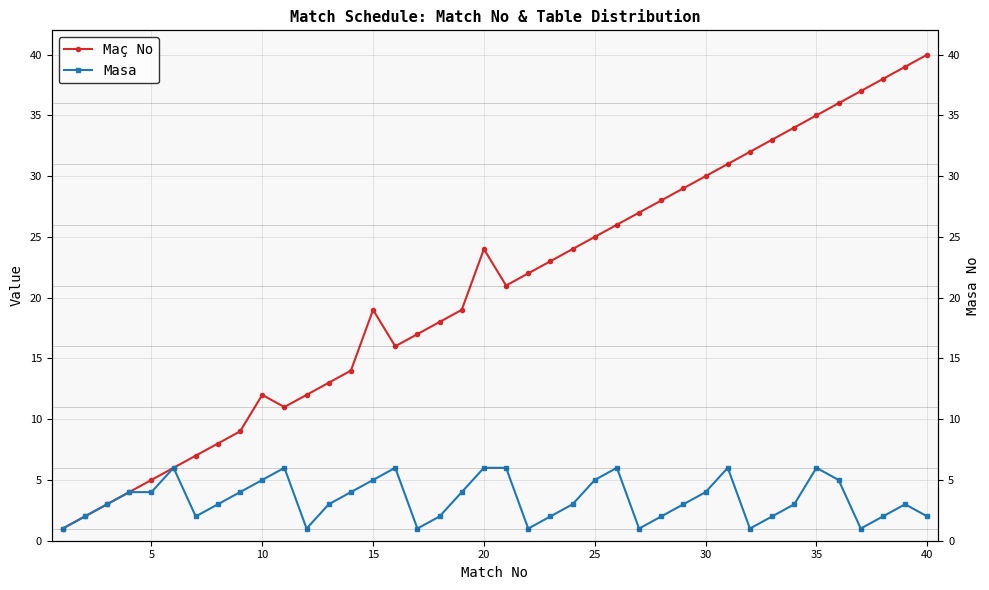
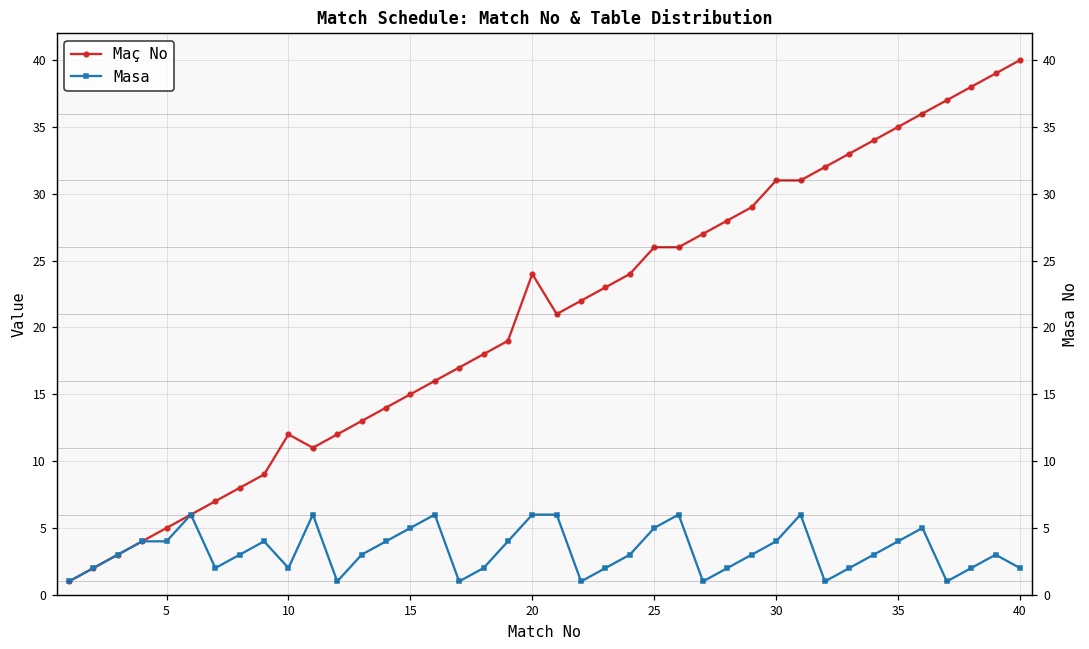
  {
    "Maç No": {
      "5": 5,
      "10": 12,
-     "15": 19,
+     "15": 15,
      "20": 24,
-     "25": 25,
-     "30": 30,
+     "25": 26,
+     "30": 31,
      "35": 35,
      "40": 40
    },
    "Masa": {
      "5": 4,
-     "10": 5,
+     "10": 2,
      "15": 5,
      "20": 6,
      "25": 5,
      "30": 4,
-     "35": 6,
+     "35": 4,
      "40": 2
    }
  }
